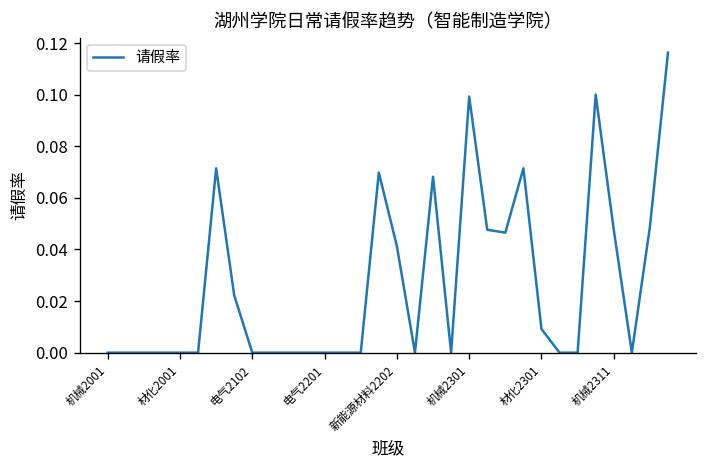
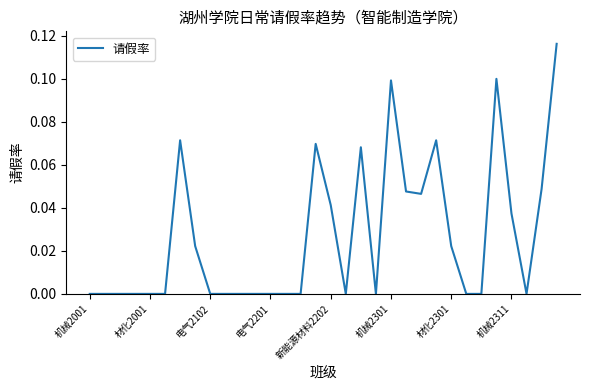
  {
    "机械2001": 0.000,
    "材化2001": 0.000,
    "电气2102": 0.000,
    "电气2201": 0.000,
    "新能源材料2202": 0.041,
    "机械2301": 0.099,
-   "材化2301": 0.009,
-   "机械2311": 0.048
+   "材化2301": 0.022,
+   "机械2311": 0.037
  }
